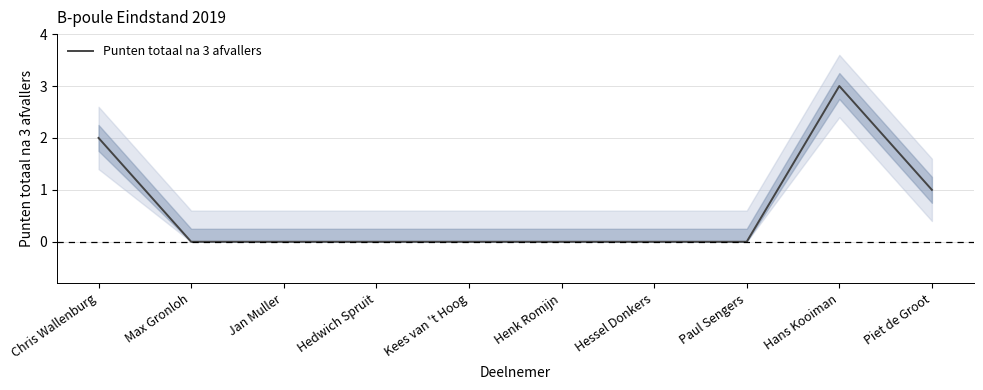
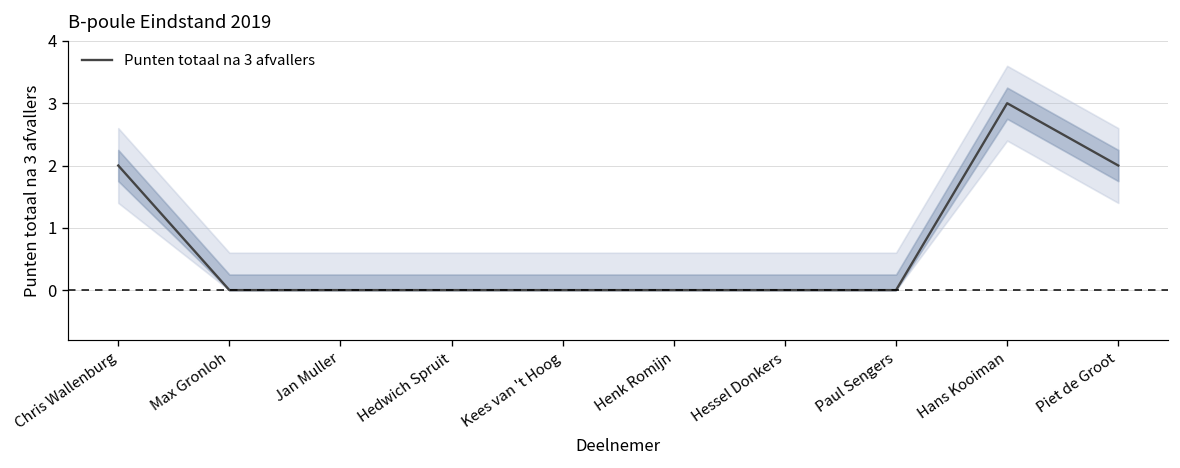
  {
    "Punten totaal na 3 afvallers": {
      "Chris Wallenburg": 2,
      "Max Gronloh": 0,
      "Jan Muller": 0,
      "Hedwich Spruit": 0,
      "Kees van 't Hoog": 0,
      "Henk Romijn": 0,
      "Hessel Donkers": 0,
      "Paul Sengers": 0,
      "Hans Kooiman": 3,
-     "Piet de Groot": 1
+     "Piet de Groot": 2
    }
  }
